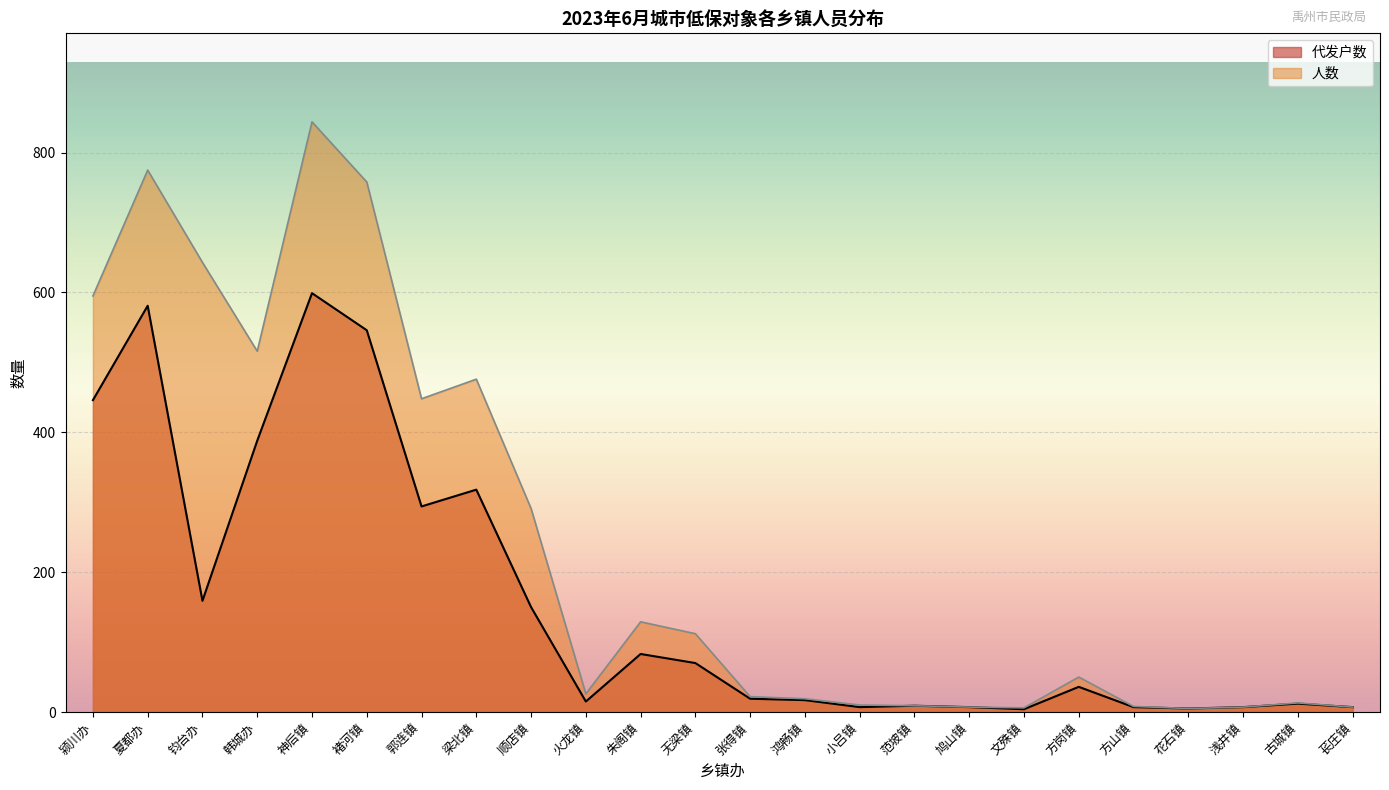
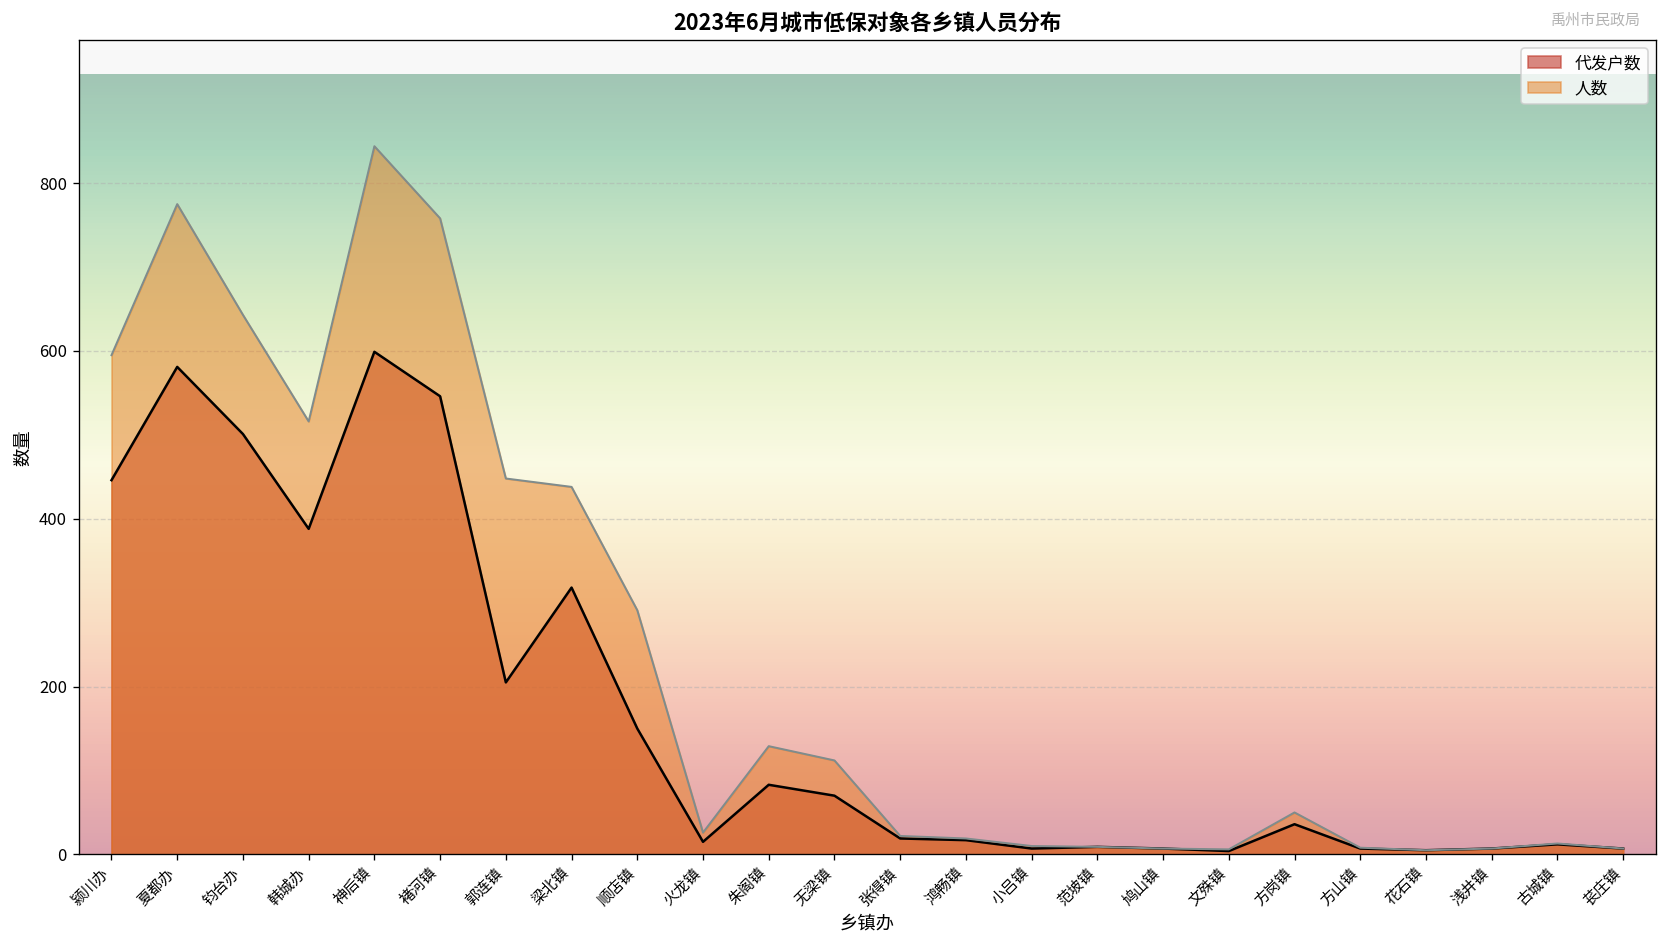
  {
    "代发户数": {
      "颍川办": 450,
      "夏都办": 580,
-     "钧台办": 160,
+     "钧台办": 500,
      "韩城办": 390,
      "神后镇": 600,
      "褚河镇": 550,
-     "郭连镇": 290,
+     "郭连镇": 210,
      "梁北镇": 320,
      "顺店镇": 150,
      "火龙镇": 20,
      "朱阁镇": 80,
      "无梁镇": 70,
      "方岗镇": 40
    },
    "人数": {
      "颍川办": 600,
      "夏都办": 780,
      "钧台办": 640,
      "韩城办": 520,
      "神后镇": 840,
      "褚河镇": 760,
      "郭连镇": 450,
-     "梁北镇": 480,
+     "梁北镇": 440,
      "顺店镇": 290,
      "火龙镇": 30,
      "朱阁镇": 130,
      "无梁镇": 110,
      "方岗镇": 50
    }
  }
